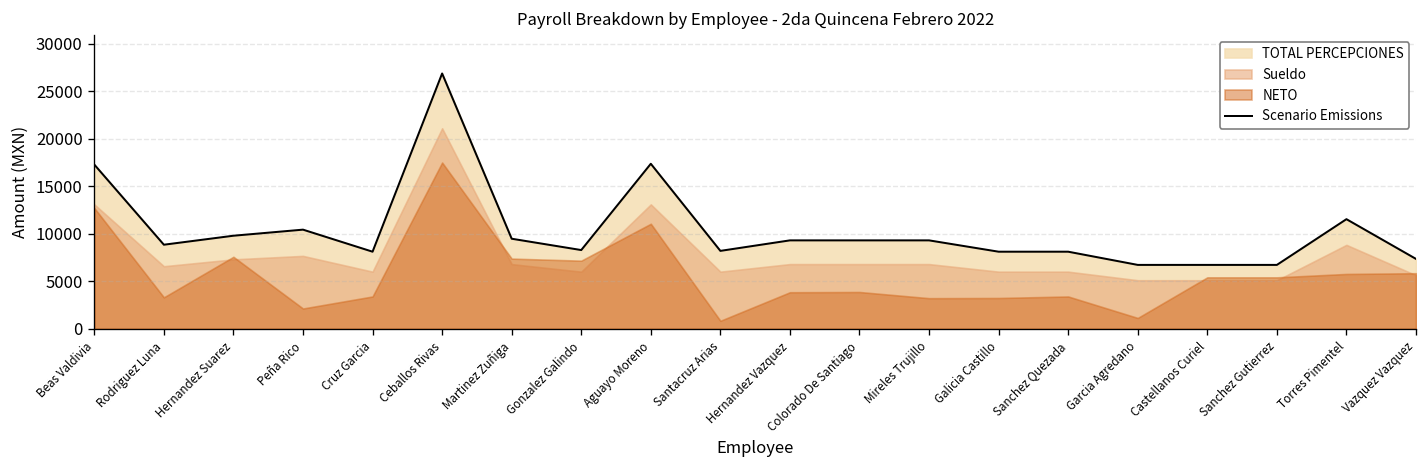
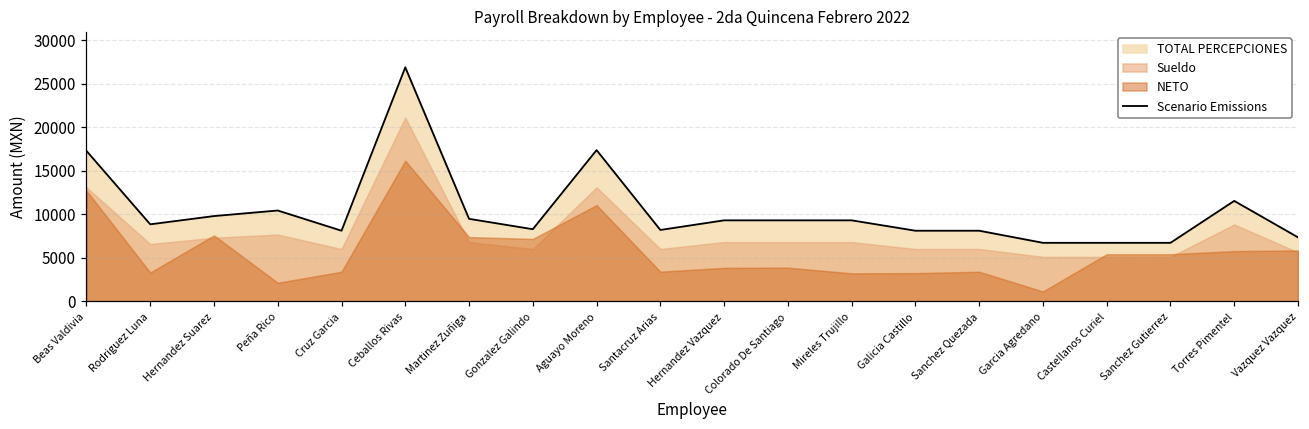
  {
    "NETO": {
      "Beas Valdivia": 13000,
      "Rodriguez Luna": 3000,
      "Peña Rico": 2000,
      "Cruz Garcia": 3000,
-     "Ceballos Rivas": 18000,
+     "Ceballos Rivas": 16000,
      "Martinez Zuñiga": 7000,
      "Gonzalez Galindo": 7000,
      "Aguayo Moreno": 11000,
-     "Santacruz Arias": 1000,
+     "Santacruz Arias": 3000,
      "Hernandez Vazquez": 4000,
      "Colorado De Santiago": 4000,
      "Mireles Trujillo": 3000,
      "Galicia Castillo": 3000,
      "Sanchez Quezada": 3000,
      "Garcia Agredano": 1000,
      "Torres Pimentel": 6000
    }
  }
